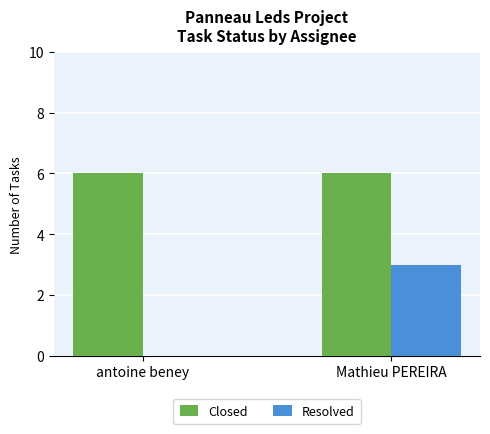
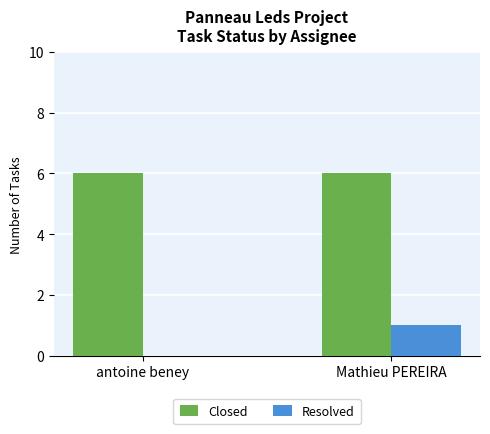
  {
    "Closed": {
      "antoine beney": 6,
      "Mathieu PEREIRA": 6
    },
    "Resolved": {
      "antoine beney": 0,
-     "Mathieu PEREIRA": 3
+     "Mathieu PEREIRA": 1
    }
  }
